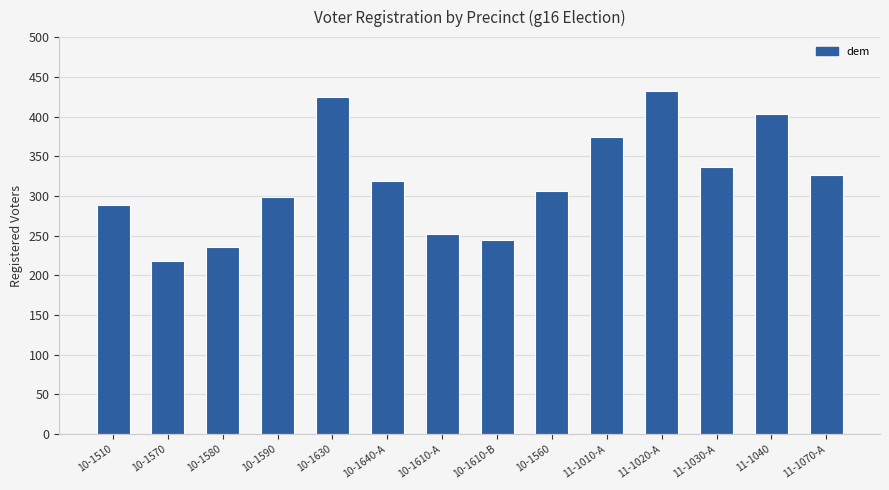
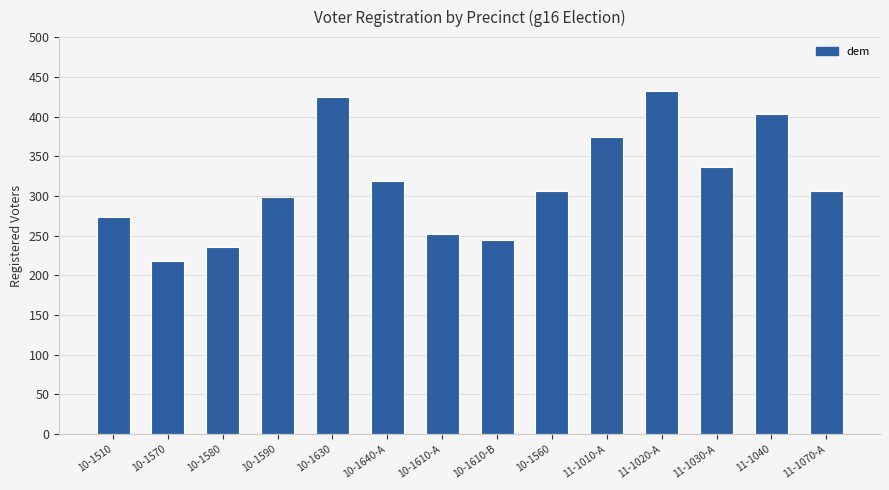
  {
-   "10-1510": 290,
+   "10-1510": 270,
    "10-1570": 220,
    "10-1580": 240,
    "10-1590": 300,
    "10-1630": 420,
    "10-1640-A": 320,
    "10-1610-A": 250,
    "10-1610-B": 250,
    "10-1560": 310,
    "11-1010-A": 370,
    "11-1020-A": 430,
    "11-1030-A": 340,
    "11-1040": 400,
-   "11-1070-A": 330
+   "11-1070-A": 310
  }
